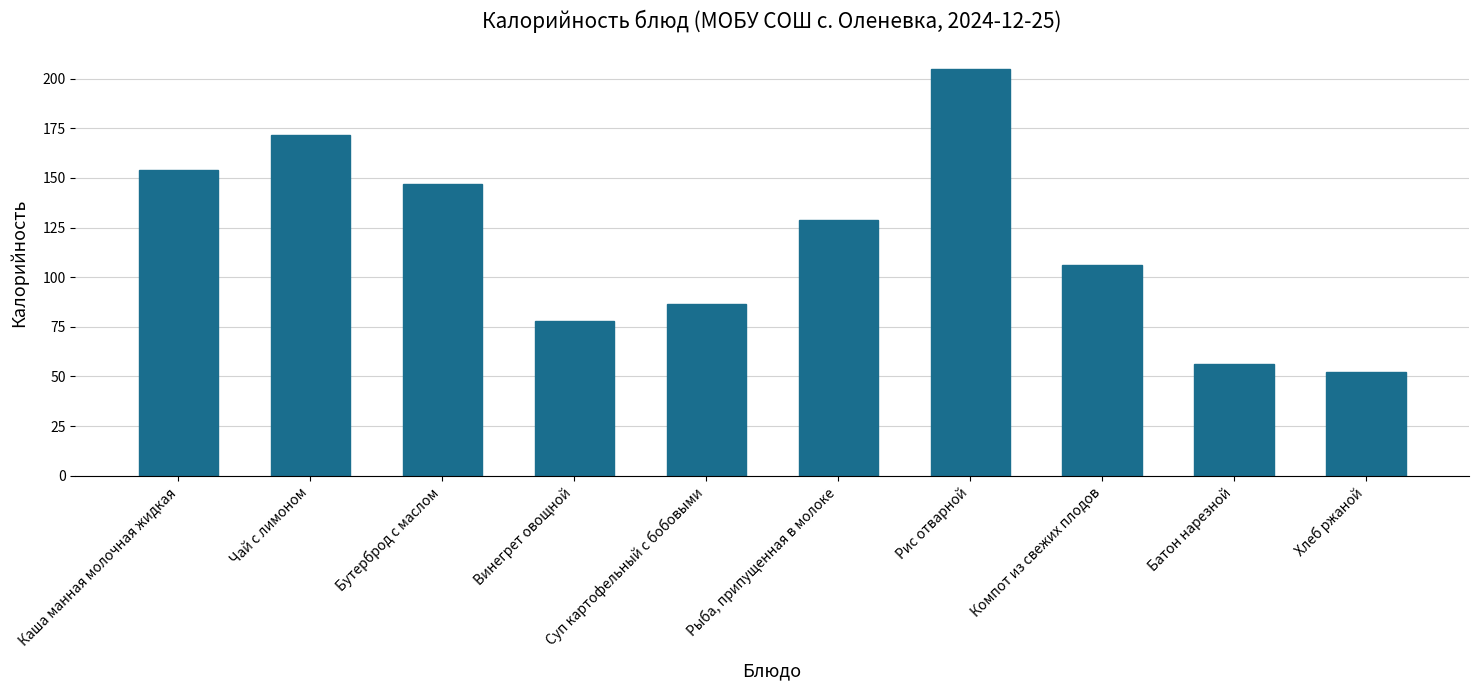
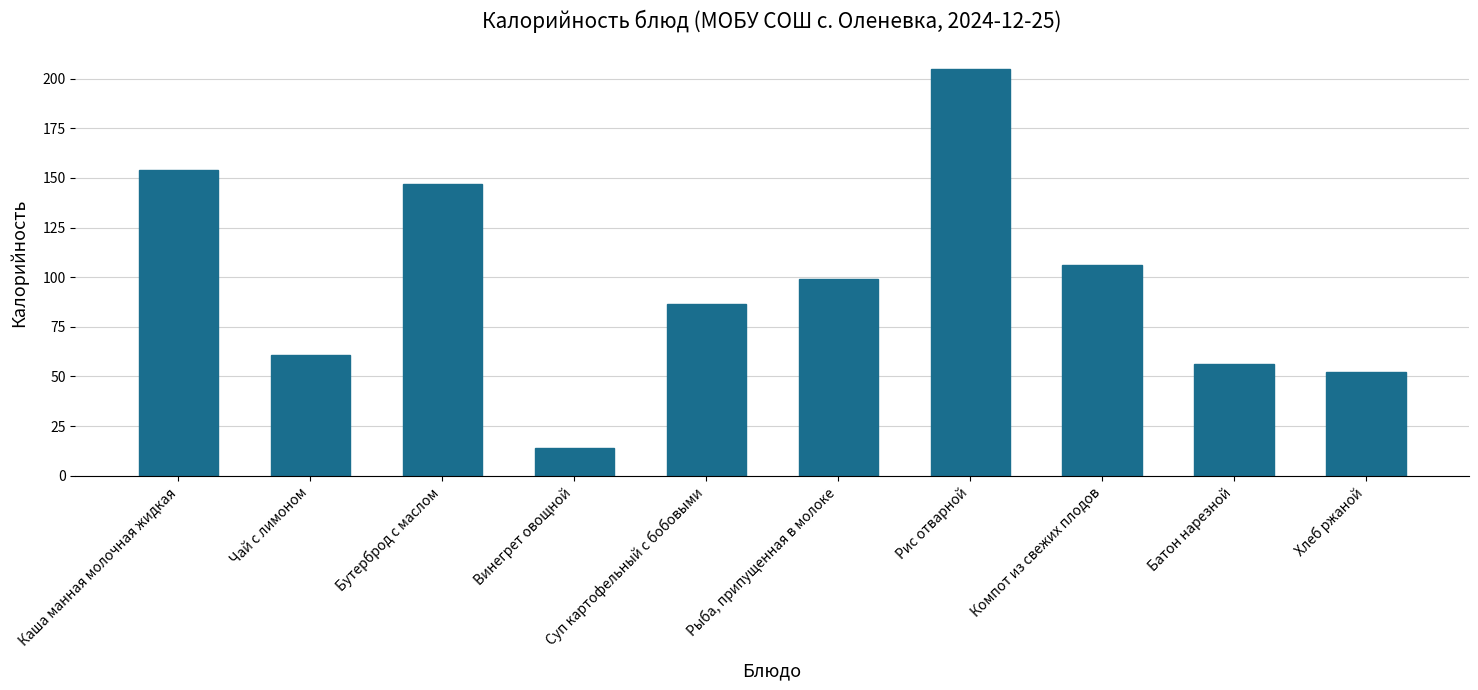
  {
    "Каша манная молочная жидкая": 154,
-   "Чай с лимоном": 171,
+   "Чай с лимоном": 61,
    "Бутерброд с маслом": 147,
-   "Винегрет овощной": 78,
+   "Винегрет овощной": 14,
    "Суп картофельный с бобовыми": 86,
-   "Рыба, припущенная в молоке": 129,
+   "Рыба, припущенная в молоке": 99,
    "Рис отварной": 205,
    "Компот из свежих плодов": 106,
    "Батон нарезной": 56,
    "Хлеб ржаной": 52
  }
